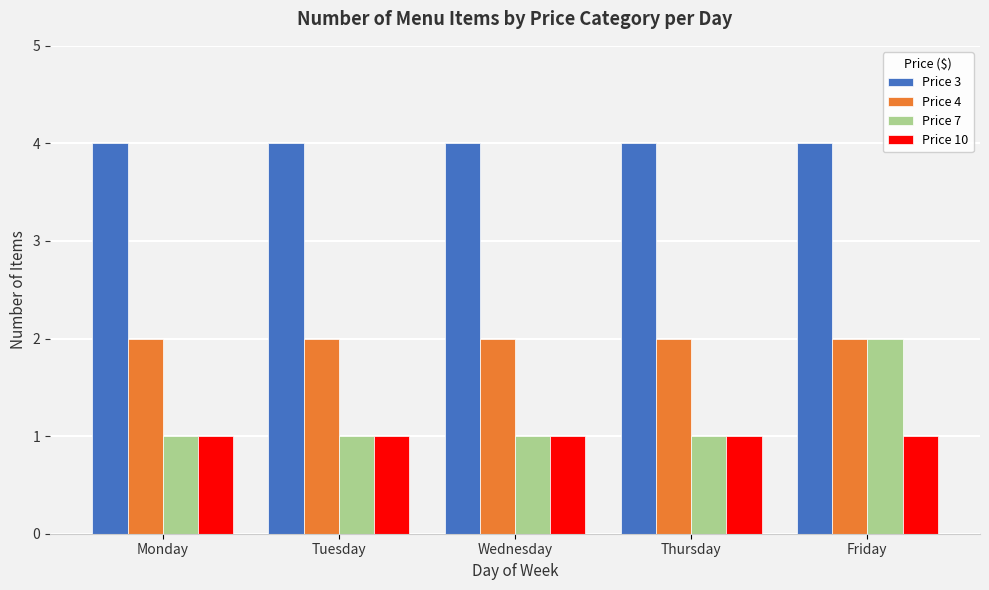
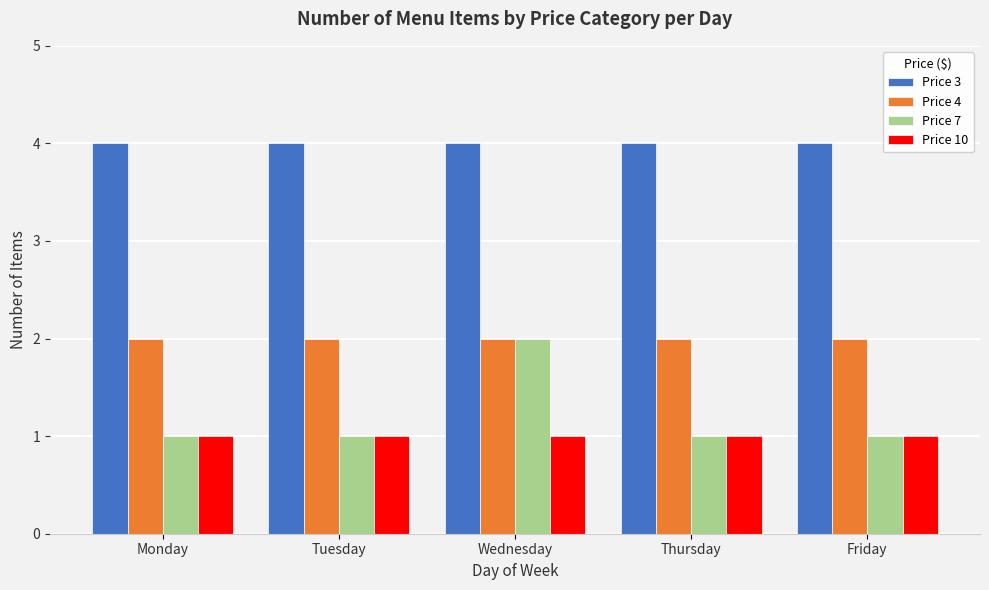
  {
    "Price 3": {
      "Monday": 4,
      "Tuesday": 4,
      "Wednesday": 4,
      "Thursday": 4,
      "Friday": 4
    },
    "Price 4": {
      "Monday": 2,
      "Tuesday": 2,
      "Wednesday": 2,
      "Thursday": 2,
      "Friday": 2
    },
    "Price 7": {
      "Monday": 1,
      "Tuesday": 1,
-     "Wednesday": 1,
+     "Wednesday": 2,
      "Thursday": 1,
-     "Friday": 2
+     "Friday": 1
    },
    "Price 10": {
      "Monday": 1,
      "Tuesday": 1,
      "Wednesday": 1,
      "Thursday": 1,
      "Friday": 1
    }
  }
